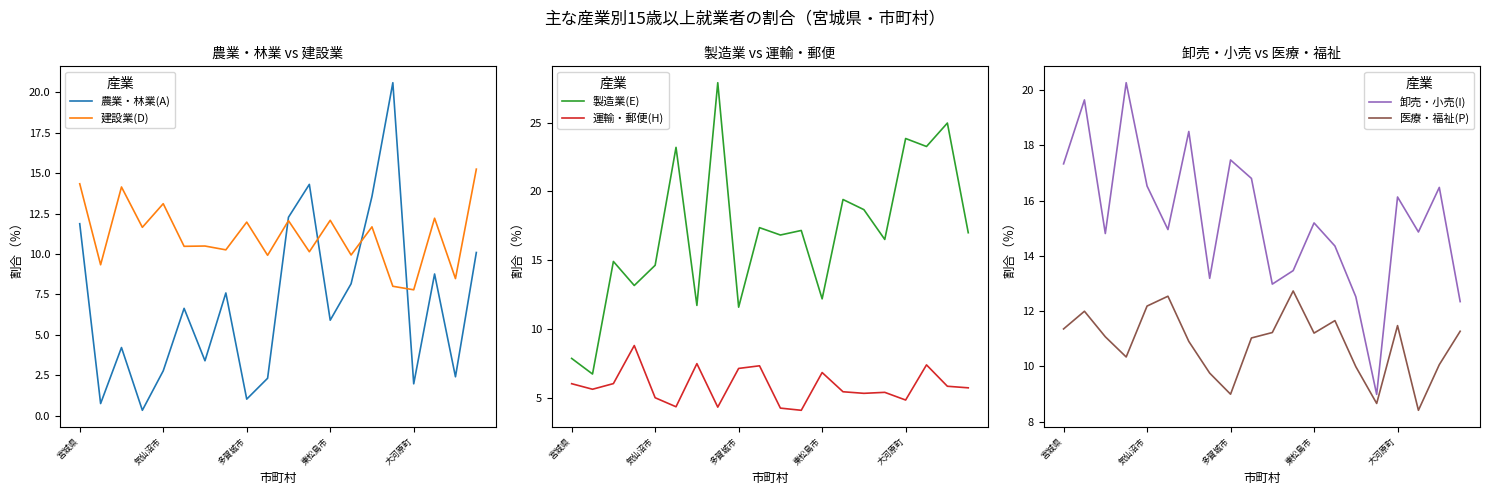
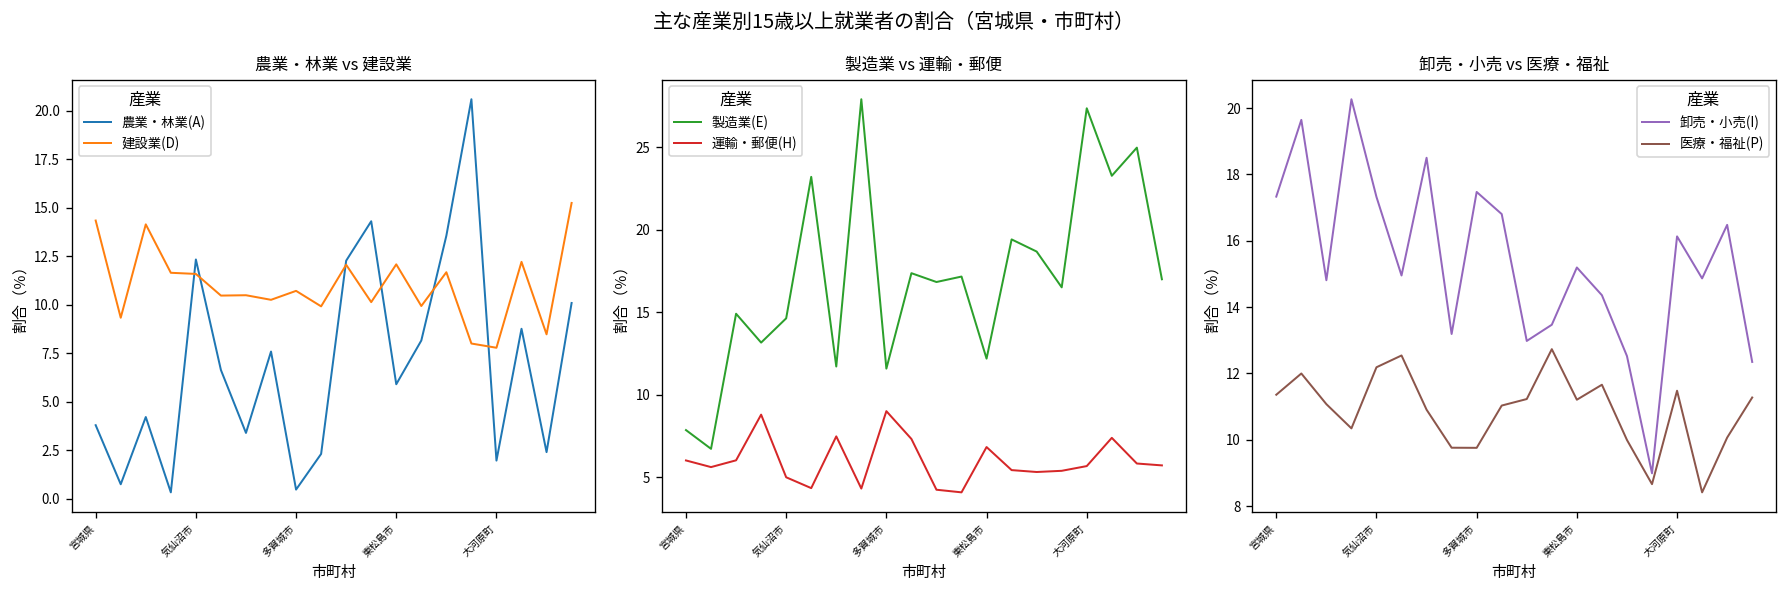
  {
    "農業・林業 vs 建設業": {
      "農業・林業(A)": {
-       "宮城県": 11.9,
-       "気仙沼市": 2.8,
-       "多賀城市": 1.0,
+       "宮城県": 3.8,
+       "気仙沼市": 12.3,
+       "多賀城市": 0.5,
        "東松島市": 5.9,
        "大河原町": 2.0
      },
      "建設業(D)": {
        "宮城県": 14.3,
-       "気仙沼市": 13.1,
-       "多賀城市": 12.0,
+       "気仙沼市": 11.6,
+       "多賀城市": 10.7,
        "東松島市": 12.1,
        "大河原町": 7.8
      }
    },
    "製造業 vs 運輸・郵便": {
      "製造業(E)": {
        "宮城県": 7.9,
        "気仙沼市": 14.6,
        "多賀城市": 11.6,
        "東松島市": 12.2,
-       "大河原町": 23.8
+       "大河原町": 27.3
      },
      "運輸・郵便(H)": {
        "宮城県": 6.0,
        "気仙沼市": 5.0,
-       "多賀城市": 7.1,
+       "多賀城市": 9.0,
        "東松島市": 6.8,
-       "大河原町": 4.8
+       "大河原町": 5.7
      }
    },
    "卸売・小売 vs 医療・福祉": {
      "卸売・小売(I)": {
        "宮城県": 17.3,
-       "気仙沼市": 16.5,
+       "気仙沼市": 17.3,
        "多賀城市": 17.5,
        "東松島市": 15.2,
        "大河原町": 16.1
      },
      "医療・福祉(P)": {
        "宮城県": 11.4,
        "気仙沼市": 12.2,
-       "多賀城市": 9.0,
+       "多賀城市": 9.8,
        "東松島市": 11.2,
        "大河原町": 11.5
      }
    }
  }
